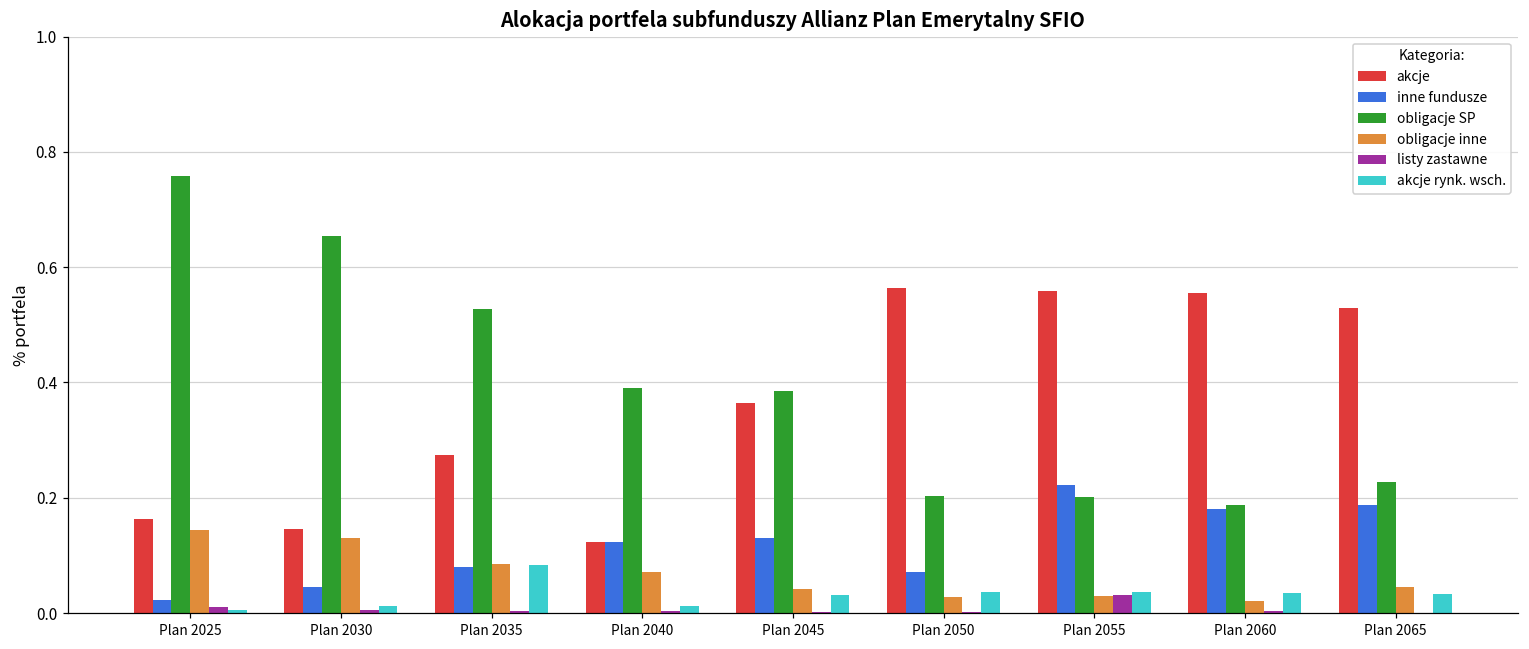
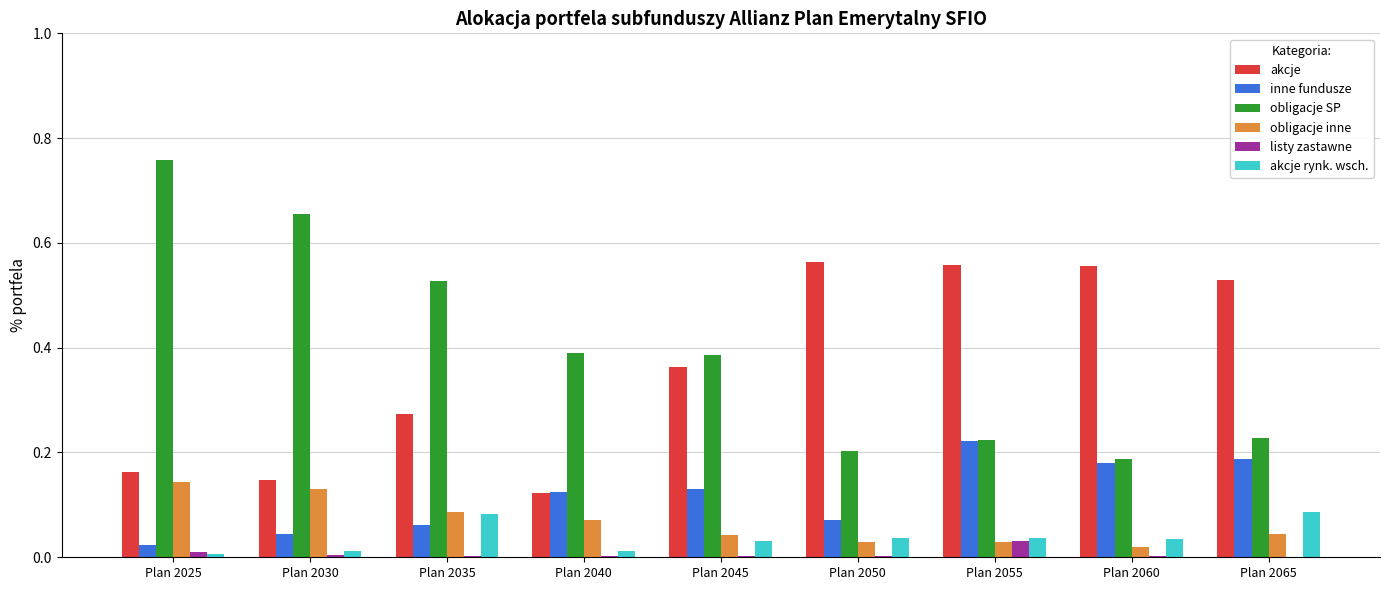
  {
    "akcje": {
      "Plan 2025": 0.16,
      "Plan 2030": 0.15,
      "Plan 2035": 0.27,
      "Plan 2040": 0.12,
      "Plan 2045": 0.36,
      "Plan 2050": 0.56,
      "Plan 2055": 0.56,
      "Plan 2060": 0.56,
      "Plan 2065": 0.53
    },
    "inne fundusze": {
      "Plan 2025": 0.02,
      "Plan 2030": 0.04,
-     "Plan 2035": 0.08,
+     "Plan 2035": 0.06,
      "Plan 2040": 0.12,
      "Plan 2045": 0.13,
      "Plan 2050": 0.07,
      "Plan 2055": 0.22,
      "Plan 2060": 0.18,
      "Plan 2065": 0.19
    },
    "obligacje SP": {
      "Plan 2025": 0.76,
      "Plan 2030": 0.65,
      "Plan 2035": 0.53,
      "Plan 2040": 0.39,
      "Plan 2045": 0.39,
      "Plan 2050": 0.20,
-     "Plan 2055": 0.20,
+     "Plan 2055": 0.22,
      "Plan 2060": 0.19,
      "Plan 2065": 0.23
    },
    "obligacje inne": {
      "Plan 2025": 0.14,
      "Plan 2030": 0.13,
      "Plan 2035": 0.09,
      "Plan 2040": 0.07,
      "Plan 2045": 0.04,
      "Plan 2050": 0.03,
      "Plan 2055": 0.03,
      "Plan 2060": 0.02,
      "Plan 2065": 0.04
    },
    "listy zastawne": {
      "Plan 2025": 0.01,
      "Plan 2030": 0.00,
      "Plan 2055": 0.03
    },
    "akcje rynk. wsch.": {
      "Plan 2025": 0.01,
      "Plan 2030": 0.01,
      "Plan 2035": 0.08,
      "Plan 2040": 0.01,
      "Plan 2045": 0.03,
      "Plan 2050": 0.04,
      "Plan 2055": 0.04,
      "Plan 2060": 0.04,
-     "Plan 2065": 0.03
+     "Plan 2065": 0.09
    }
  }
